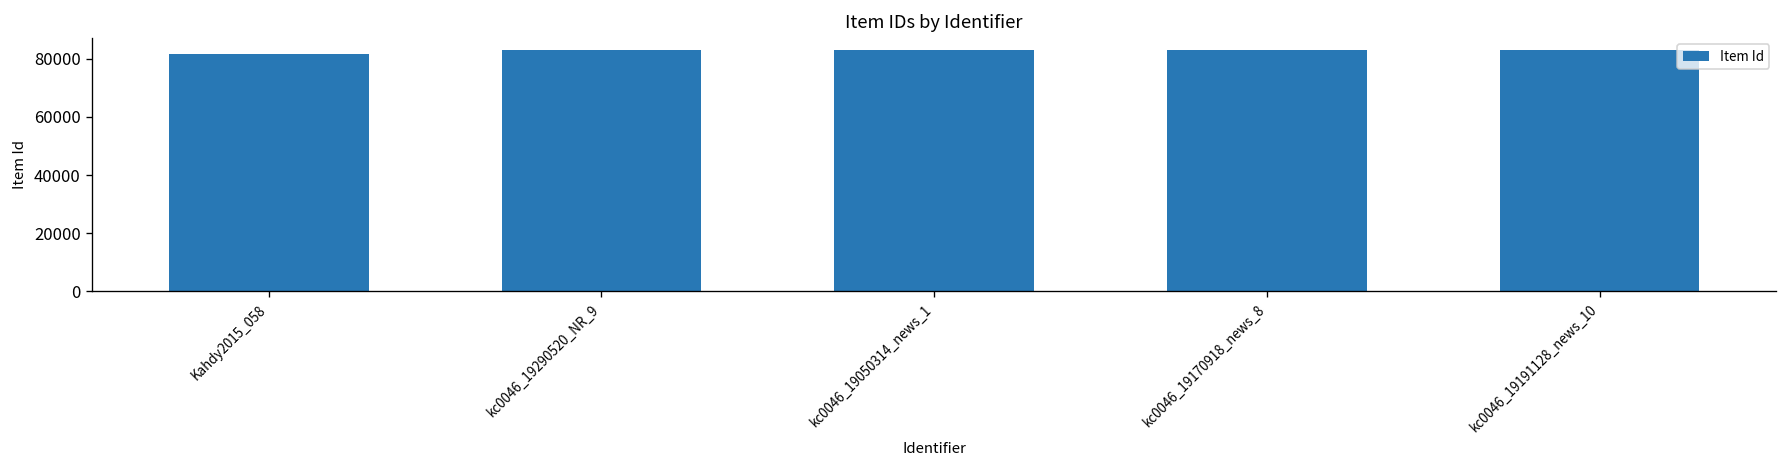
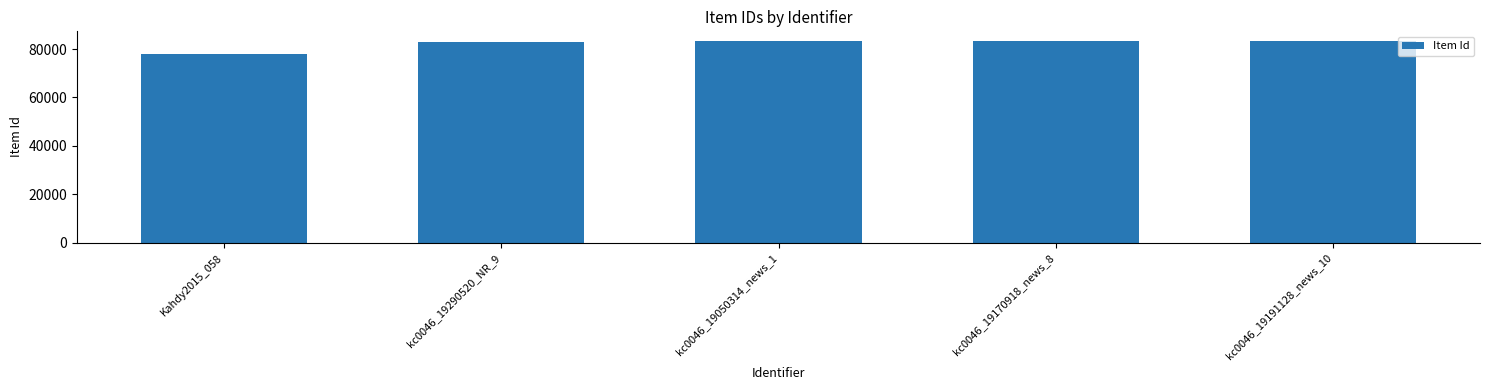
  {
-   "Kahdy2015_058": 82000,
+   "Kahdy2015_058": 78000,
    "kc0046_19290520_NR_9": 83000,
    "kc0046_19050314_news_1": 83000,
    "kc0046_19170918_news_8": 83000,
    "kc0046_19191128_news_10": 83000
  }
